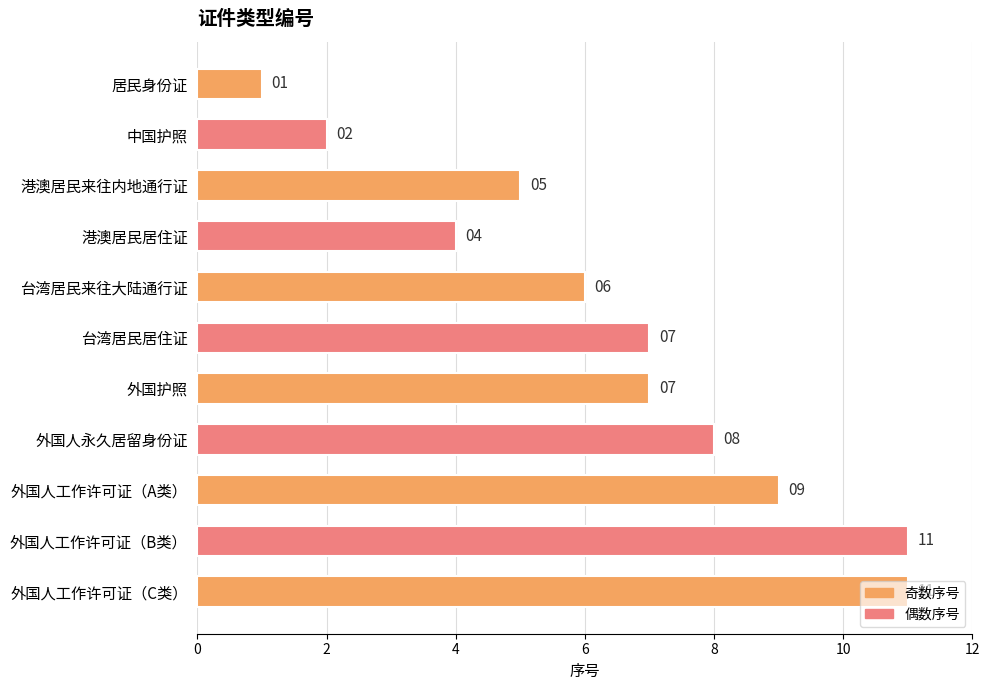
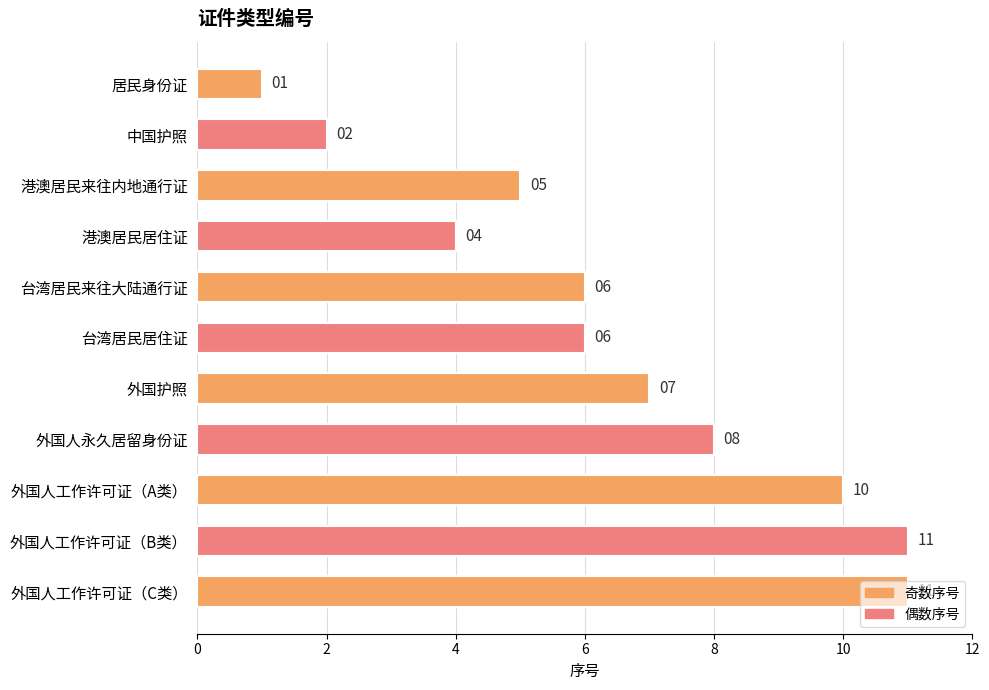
  {
    "居民身份证": "01",
    "中国护照": "02",
    "港澳居民来往内地通行证": "05",
    "港澳居民居住证": "04",
    "台湾居民来往大陆通行证": "06",
-   "台湾居民居住证": "07",
+   "台湾居民居住证": "06",
    "外国护照": "07",
    "外国人永久居留身份证": "08",
-   "外国人工作许可证（A类）": "09",
+   "外国人工作许可证（A类）": "10",
    "外国人工作许可证（B类）": "11"
  }
